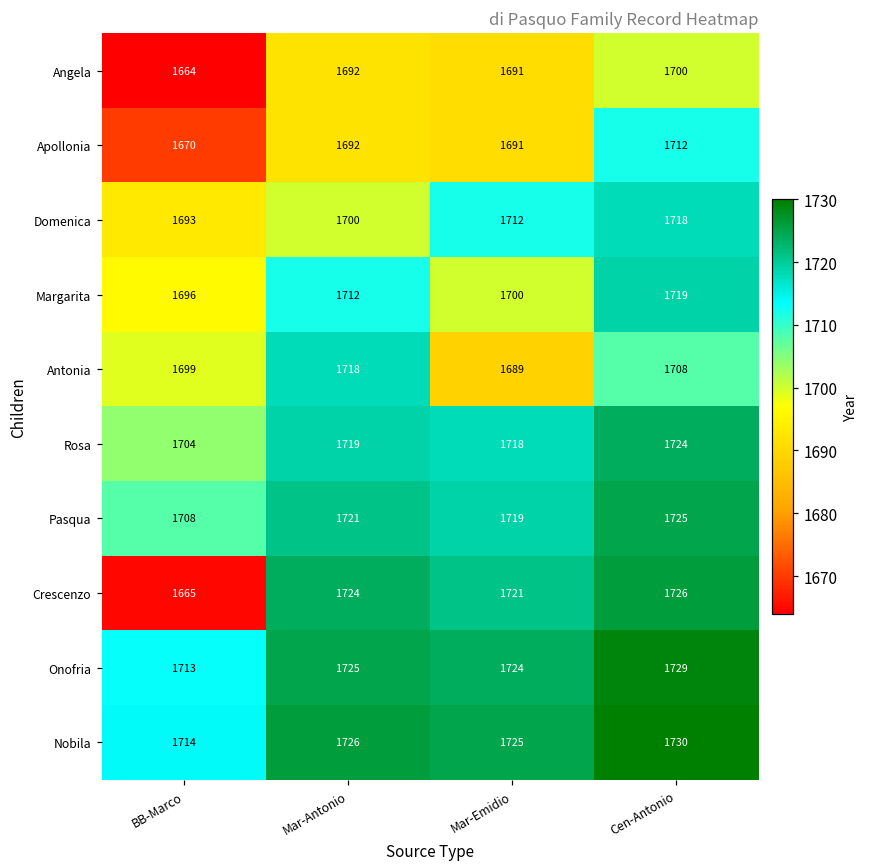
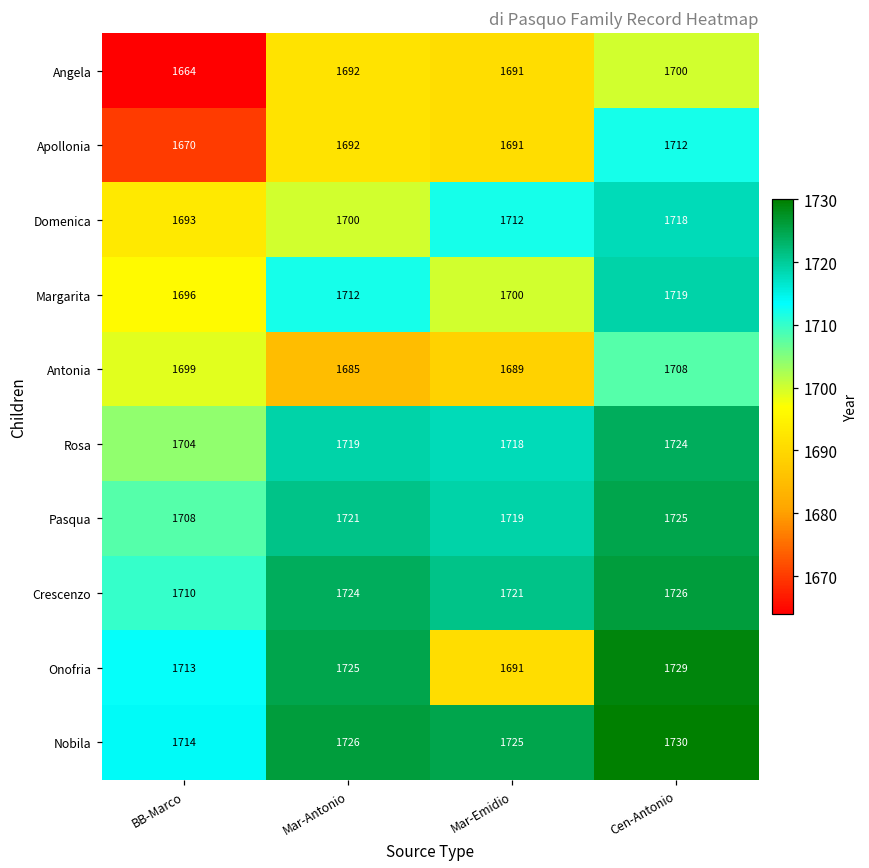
  {
    "Angela": {
      "BB-Marco": 1664,
      "Mar-Antonio": 1692,
      "Mar-Emidio": 1691,
      "Cen-Antonio": 1700
    },
    "Apollonia": {
      "BB-Marco": 1670,
      "Mar-Antonio": 1692,
      "Mar-Emidio": 1691,
      "Cen-Antonio": 1712
    },
    "Domenica": {
      "BB-Marco": 1693,
      "Mar-Antonio": 1700,
      "Mar-Emidio": 1712,
      "Cen-Antonio": 1718
    },
    "Margarita": {
      "BB-Marco": 1696,
      "Mar-Antonio": 1712,
      "Mar-Emidio": 1700,
      "Cen-Antonio": 1719
    },
    "Antonia": {
      "BB-Marco": 1699,
-     "Mar-Antonio": 1718,
+     "Mar-Antonio": 1685,
      "Mar-Emidio": 1689,
      "Cen-Antonio": 1708
    },
    "Rosa": {
      "BB-Marco": 1704,
      "Mar-Antonio": 1719,
      "Mar-Emidio": 1718,
      "Cen-Antonio": 1724
    },
    "Pasqua": {
      "BB-Marco": 1708,
      "Mar-Antonio": 1721,
      "Mar-Emidio": 1719,
      "Cen-Antonio": 1725
    },
    "Crescenzo": {
-     "BB-Marco": 1665,
+     "BB-Marco": 1710,
      "Mar-Antonio": 1724,
      "Mar-Emidio": 1721,
      "Cen-Antonio": 1726
    },
    "Onofria": {
      "BB-Marco": 1713,
      "Mar-Antonio": 1725,
-     "Mar-Emidio": 1724,
+     "Mar-Emidio": 1691,
      "Cen-Antonio": 1729
    },
    "Nobila": {
      "BB-Marco": 1714,
      "Mar-Antonio": 1726,
      "Mar-Emidio": 1725,
      "Cen-Antonio": 1730
    }
  }
